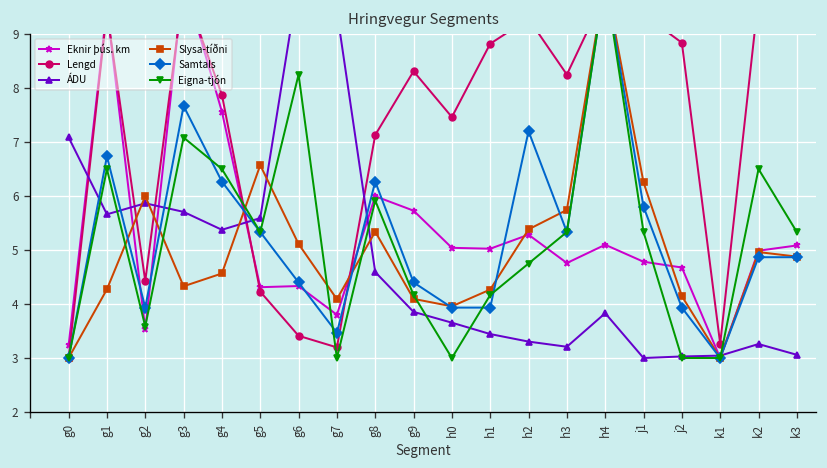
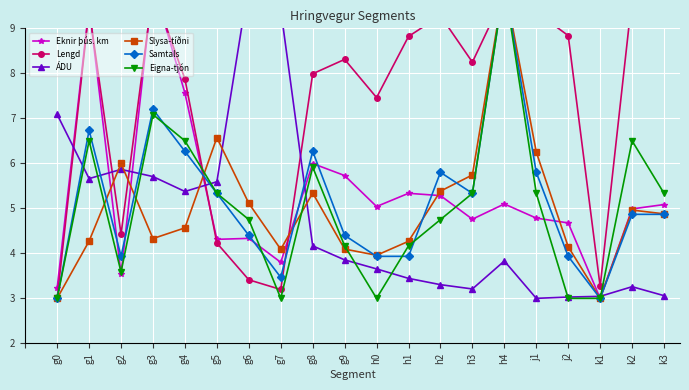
  {
    "Eknir þús. km": {
      "g0": 3.2,
      "g4": 7.6,
      "g5": 4.3,
      "g6": 4.3,
      "g7": 3.8,
      "g8": 6.0,
      "g9": 5.7,
      "h0": 5.0,
-     "h1": 5.0,
+     "h1": 5.3,
      "h2": 5.3,
      "h3": 4.8,
      "h4": 5.1,
      "j1": 4.8,
      "j2": 4.7,
      "k3": 5.1
    },
    "Lengd": {
      "g2": 4.4,
      "g4": 7.9,
      "g5": 4.2,
      "g6": 3.4,
      "g7": 3.2,
-     "g8": 7.1,
+     "g8": 8.0,
      "g9": 8.3,
      "h0": 7.5,
      "h1": 8.8,
      "h3": 8.2,
      "j2": 8.8,
      "k1": 3.3
    },
    "ÁDU": {
      "g0": 7.1,
      "g1": 5.7,
      "g2": 5.9,
      "g3": 5.7,
      "g4": 5.4,
      "g5": 5.6,
-     "g8": 4.6,
+     "g8": 4.2,
      "g9": 3.9,
      "h0": 3.7,
      "h1": 3.4,
      "h2": 3.3,
      "h3": 3.2,
      "h4": 3.8,
      "j1": 3.0,
      "k2": 3.3,
      "k3": 3.1
    },
    "Slysa-tíðni": {
      "g1": 4.3,
      "g2": 6.0,
      "g3": 4.3,
      "g4": 4.6,
      "g5": 6.6,
      "g6": 5.1,
      "g7": 4.1,
      "g8": 5.3,
      "g9": 4.1,
      "h1": 4.3,
      "h2": 5.4,
      "h3": 5.7,
      "j1": 6.3,
      "j2": 4.1
    },
    "Samtals": {
      "g1": 6.7,
      "g2": 3.9,
-     "g3": 7.7,
+     "g3": 7.2,
      "g4": 6.3,
      "g6": 4.4,
      "g7": 3.5,
      "g8": 6.3,
      "g9": 4.4,
      "h1": 3.9,
-     "h2": 7.2,
+     "h2": 5.8,
      "j1": 5.8,
      "j2": 3.9,
      "k2": 4.9
    },
    "Eigna-tjón": {
      "g1": 6.5,
      "g3": 7.1,
      "g4": 6.5,
-     "g6": 8.3,
+     "g6": 4.8,
      "g7": 3.0,
      "g8": 5.9,
      "g9": 4.2,
      "h0": 3.0,
      "h1": 4.2,
      "h2": 4.8,
      "j1": 5.3,
      "k2": 6.5,
      "k3": 5.3
    }
  }
